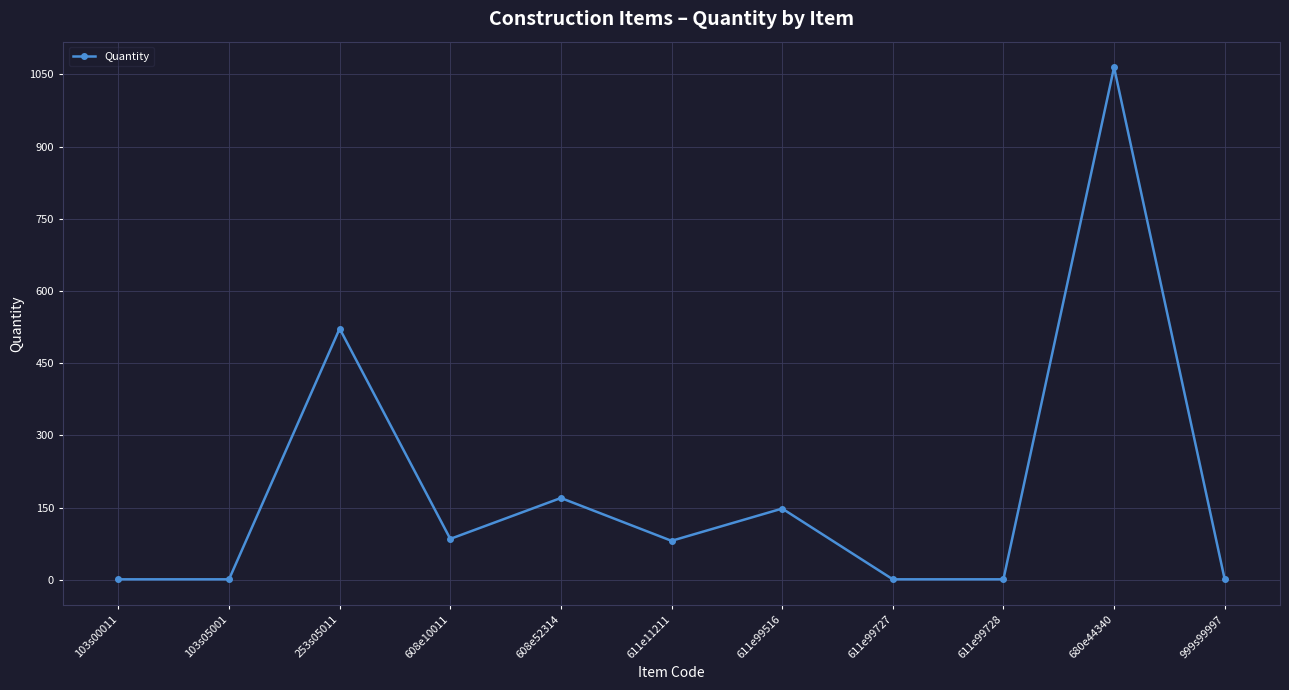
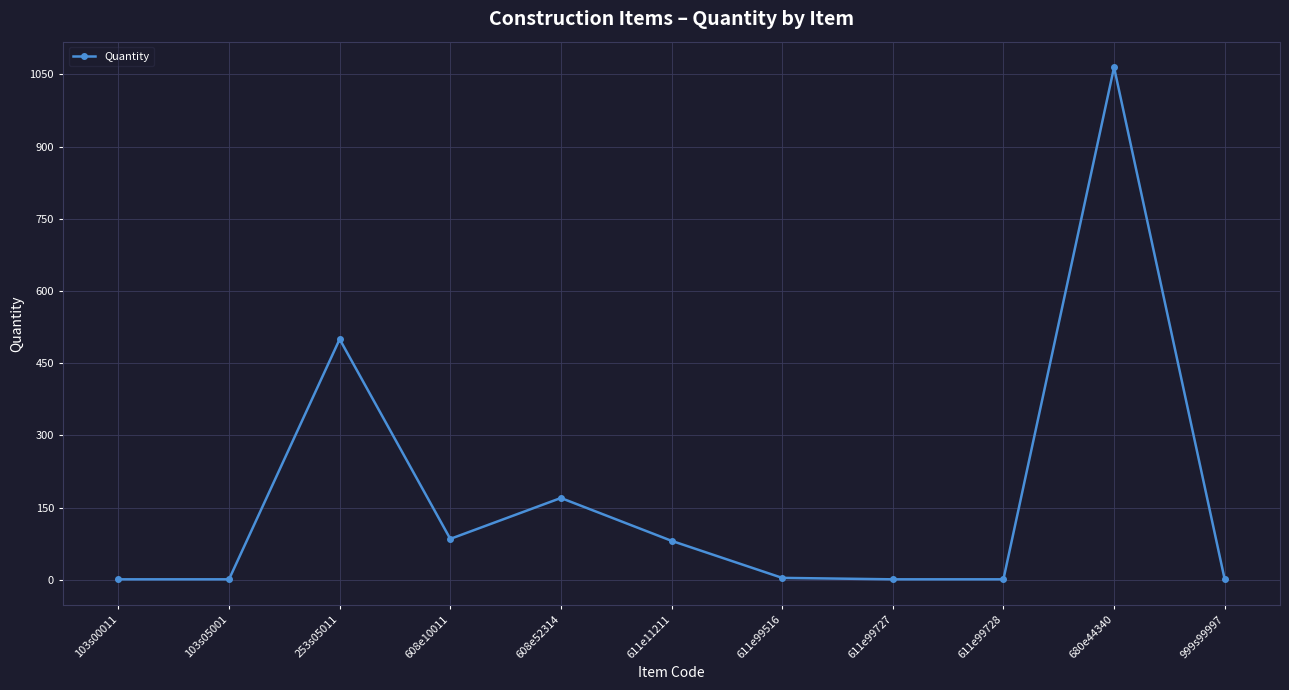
  {
    "103s00011": 0,
    "103s05001": 0,
-   "253s05011": 520,
+   "253s05011": 500,
    "608e10011": 90,
    "608e52314": 170,
    "611e11211": 80,
-   "611e99516": 150,
+   "611e99516": 0,
    "611e99727": 0,
    "611e99728": 0,
    "680e44340": 1070,
    "999s99997": 0
  }
